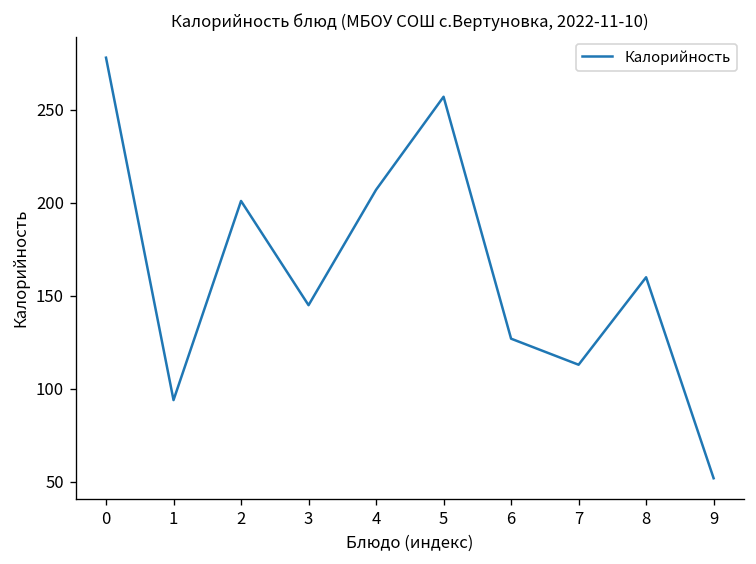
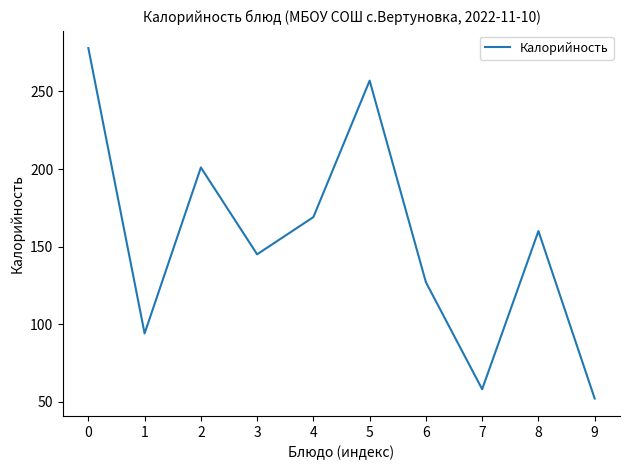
  {
    "0": 278,
    "1": 94,
    "2": 201,
    "3": 145,
-   "4": 207,
+   "4": 169,
    "5": 257,
    "6": 127,
-   "7": 113,
+   "7": 58,
    "8": 160,
    "9": 52
  }
